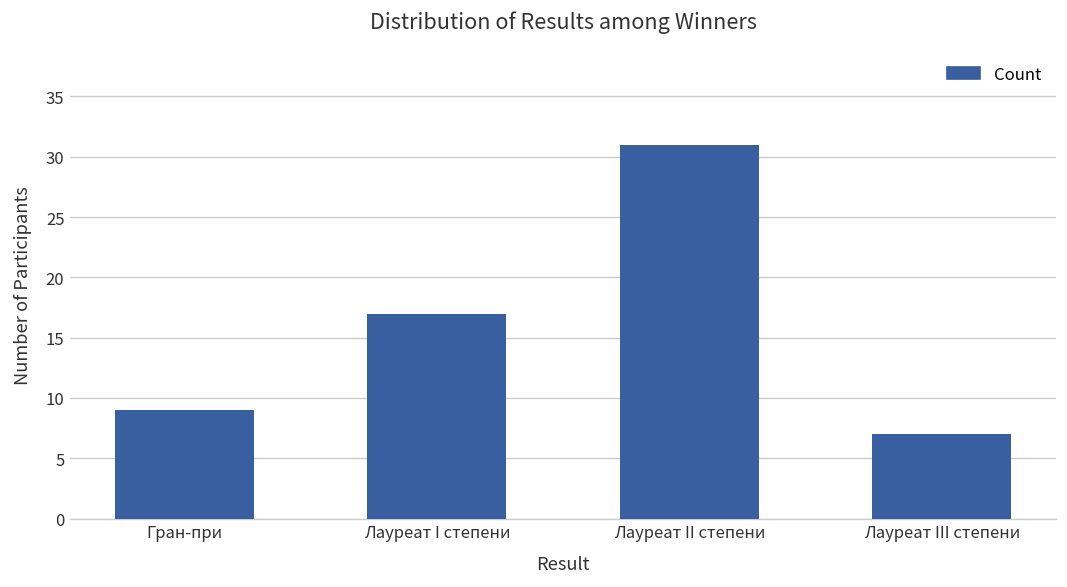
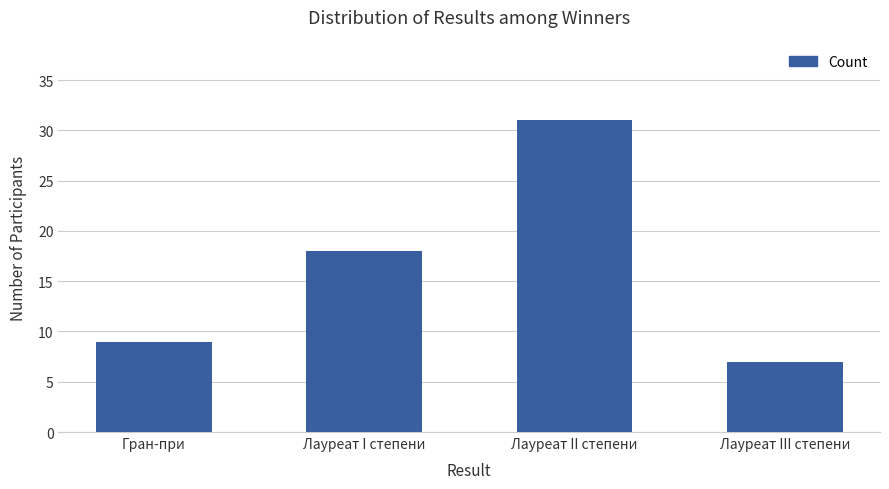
  {
    "Гран-при": 9,
-   "Лауреат I степени": 17,
+   "Лауреат I степени": 18,
    "Лауреат II степени": 31,
    "Лауреат III степени": 7
  }
